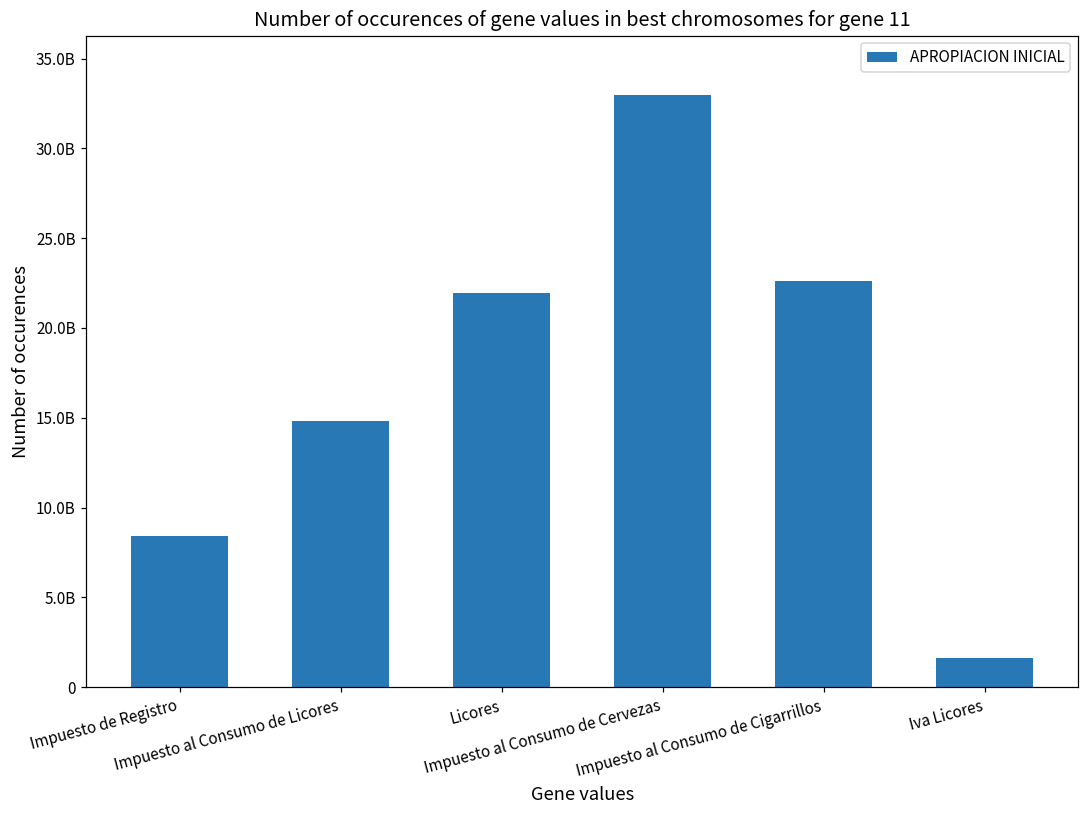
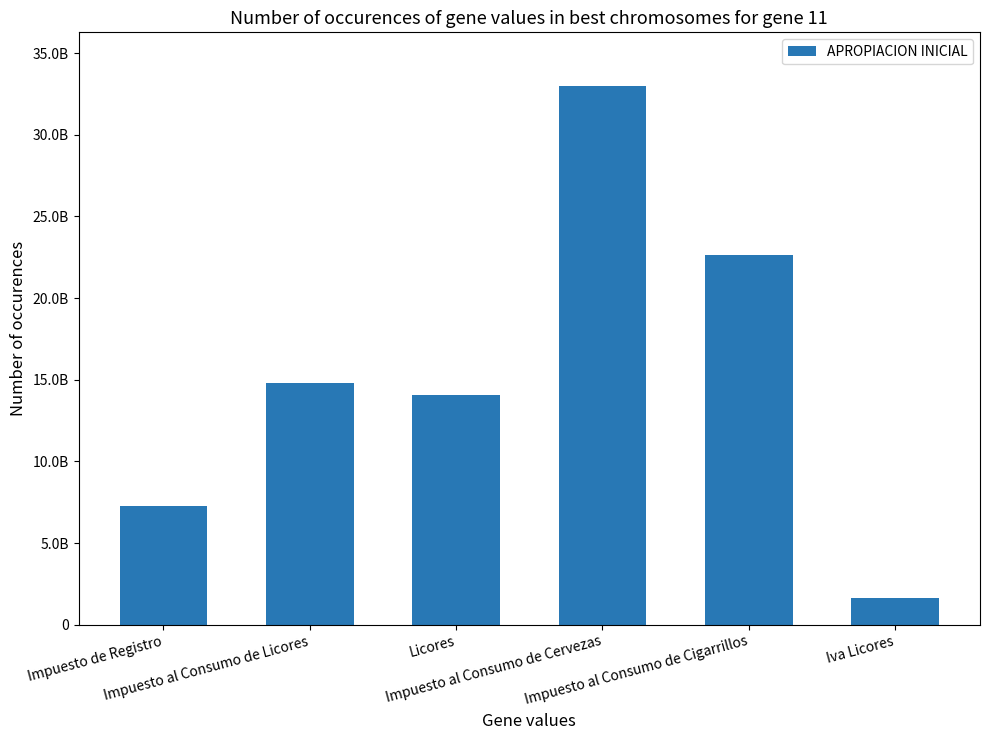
  {
-   "Impuesto de Registro": 8400000000,
+   "Impuesto de Registro": 7300000000,
    "Impuesto al Consumo de Licores": 14800000000,
-   "Licores": 22000000000,
+   "Licores": 14100000000,
    "Impuesto al Consumo de Cervezas": 33000000000,
    "Impuesto al Consumo de Cigarrillos": 22600000000,
    "Iva Licores": 1600000000
  }
